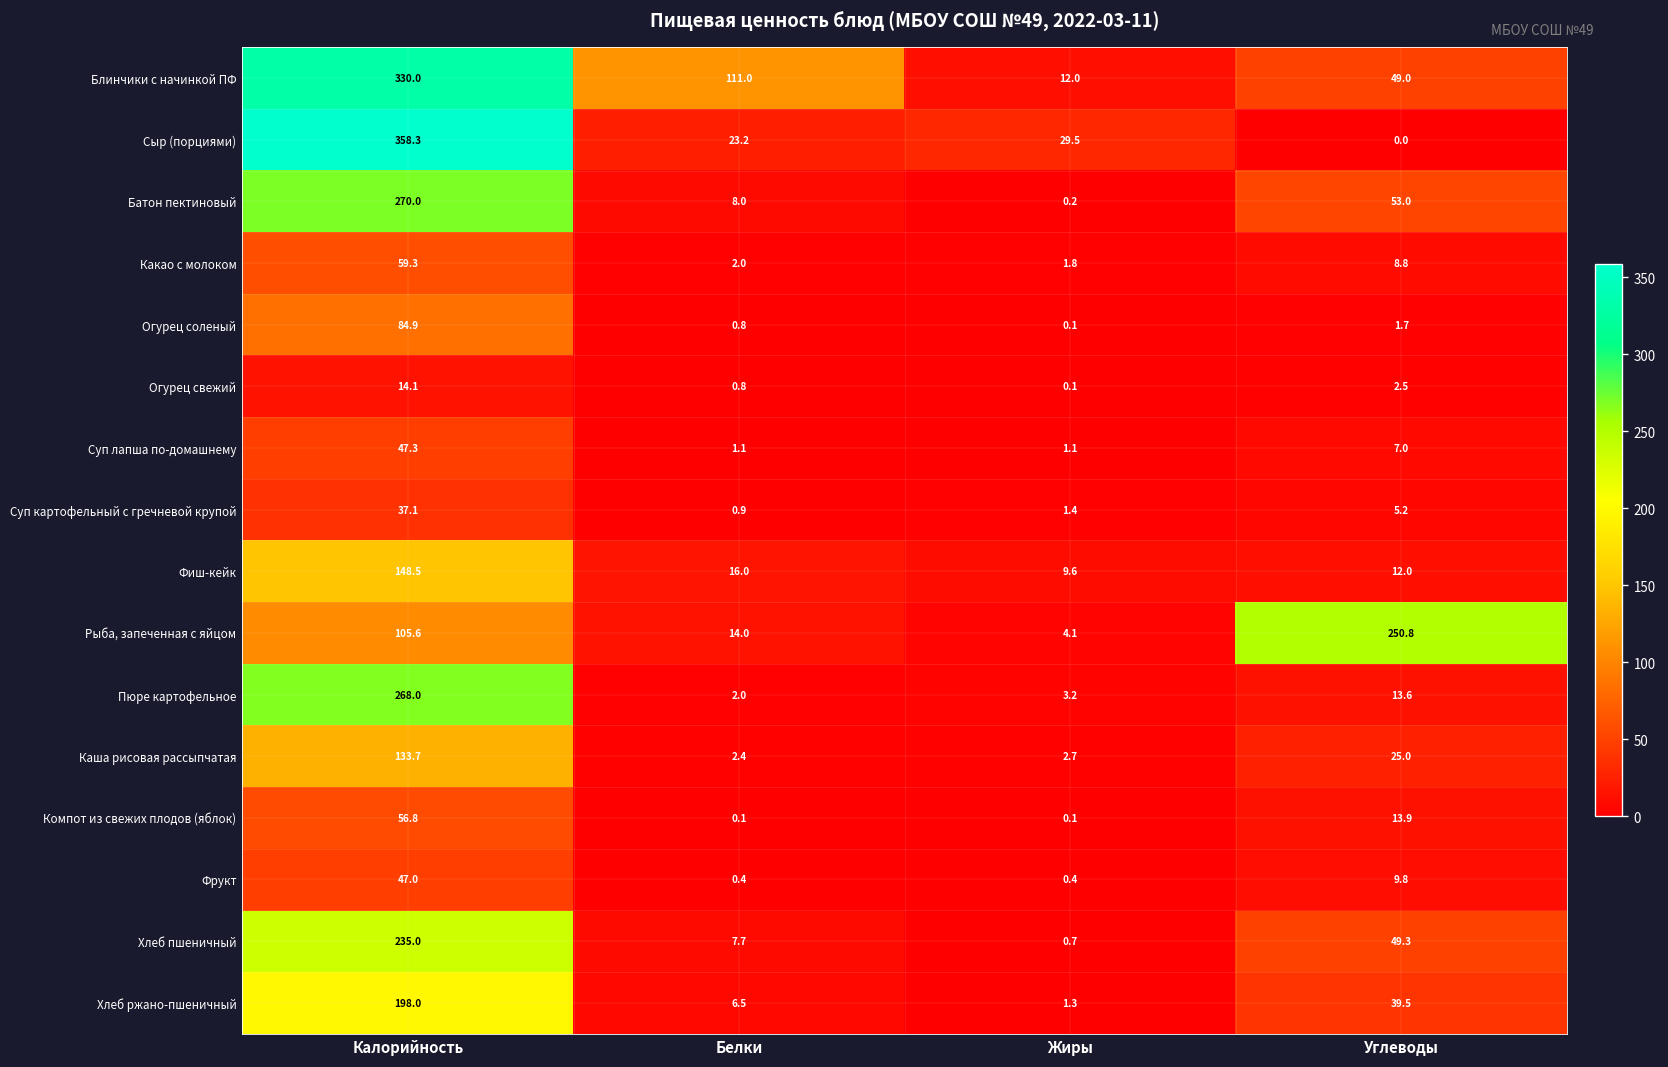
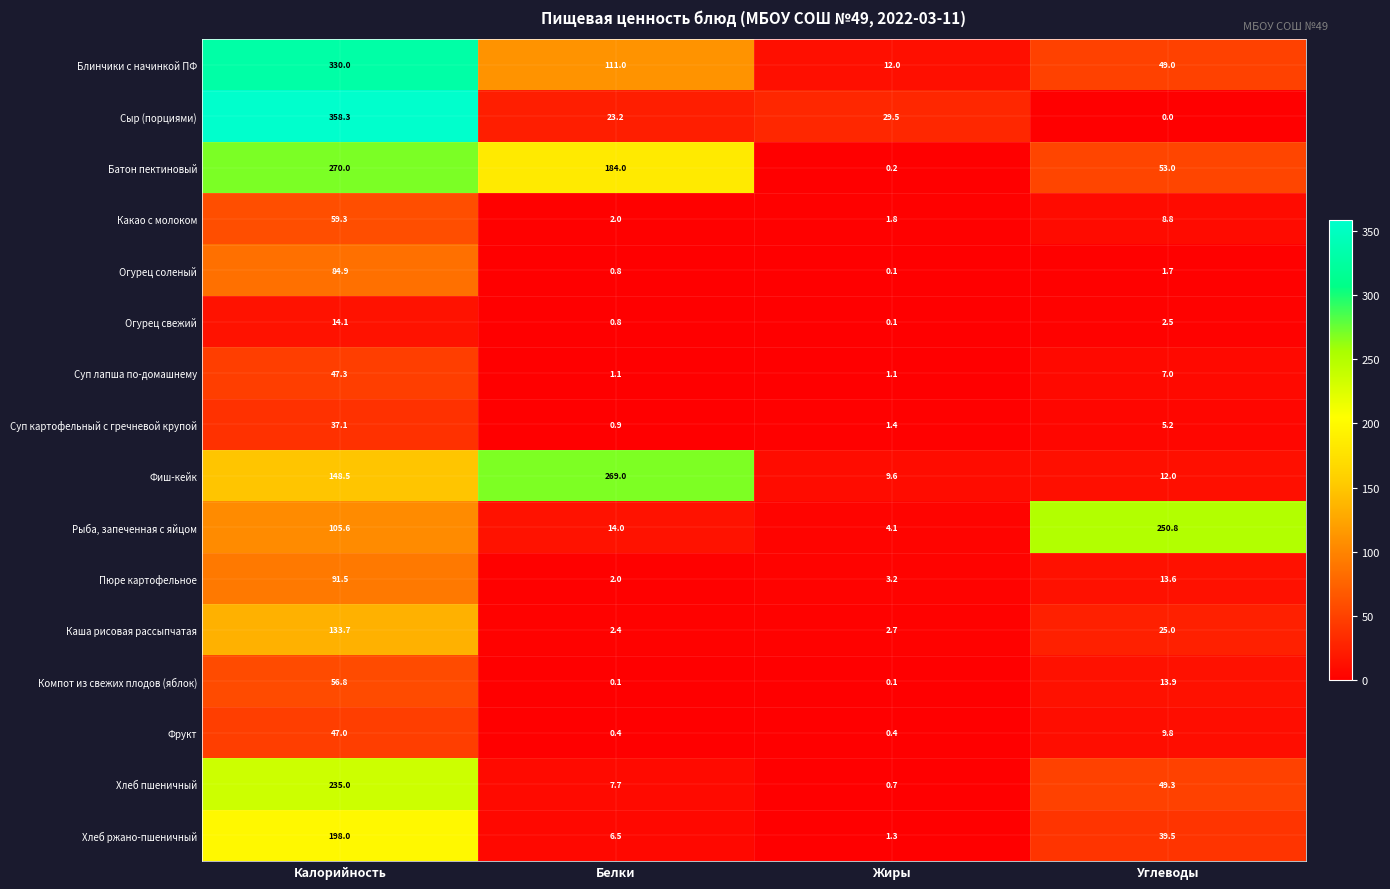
  {
    "Блинчики с начинкой ПФ": {
      "Калорийность": 330.0,
      "Белки": 111.0,
      "Жиры": 12.0,
      "Углеводы": 49.0
    },
    "Сыр (порциями)": {
      "Калорийность": 358.3,
      "Белки": 23.2,
      "Жиры": 29.5,
      "Углеводы": 0.0
    },
    "Батон пектиновый": {
      "Калорийность": 270.0,
-     "Белки": 8.0,
+     "Белки": 184.0,
      "Жиры": 0.2,
      "Углеводы": 53.0
    },
    "Какао с молоком": {
      "Калорийность": 59.3,
      "Белки": 2.0,
      "Жиры": 1.8,
      "Углеводы": 8.8
    },
    "Огурец соленый": {
      "Калорийность": 84.9,
      "Белки": 0.8,
      "Жиры": 0.1,
      "Углеводы": 1.7
    },
    "Огурец свежий": {
      "Калорийность": 14.1,
      "Белки": 0.8,
      "Жиры": 0.1,
      "Углеводы": 2.5
    },
    "Суп лапша по-домашнему": {
      "Калорийность": 47.3,
      "Белки": 1.1,
      "Жиры": 1.1,
      "Углеводы": 7.0
    },
    "Суп картофельный с гречневой крупой": {
      "Калорийность": 37.1,
      "Белки": 0.9,
      "Жиры": 1.4,
      "Углеводы": 5.2
    },
    "Фиш-кейк": {
      "Калорийность": 148.5,
-     "Белки": 16.0,
+     "Белки": 269.0,
      "Жиры": 9.6,
      "Углеводы": 12.0
    },
    "Рыба, запеченная с яйцом": {
      "Калорийность": 105.6,
      "Белки": 14.0,
      "Жиры": 4.1,
      "Углеводы": 250.8
    },
    "Пюре картофельное": {
-     "Калорийность": 268.0,
+     "Калорийность": 91.5,
      "Белки": 2.0,
      "Жиры": 3.2,
      "Углеводы": 13.6
    },
    "Каша рисовая рассыпчатая": {
      "Калорийность": 133.7,
      "Белки": 2.4,
      "Жиры": 2.7,
      "Углеводы": 25.0
    },
    "Компот из свежих плодов (яблок)": {
      "Калорийность": 56.8,
      "Белки": 0.1,
      "Жиры": 0.1,
      "Углеводы": 13.9
    },
    "Фрукт": {
      "Калорийность": 47.0,
      "Белки": 0.4,
      "Жиры": 0.4,
      "Углеводы": 9.8
    },
    "Хлеб пшеничный": {
      "Калорийность": 235.0,
      "Белки": 7.7,
      "Жиры": 0.7,
      "Углеводы": 49.3
    },
    "Хлеб ржано-пшеничный": {
      "Калорийность": 198.0,
      "Белки": 6.5,
      "Жиры": 1.3,
      "Углеводы": 39.5
    }
  }
